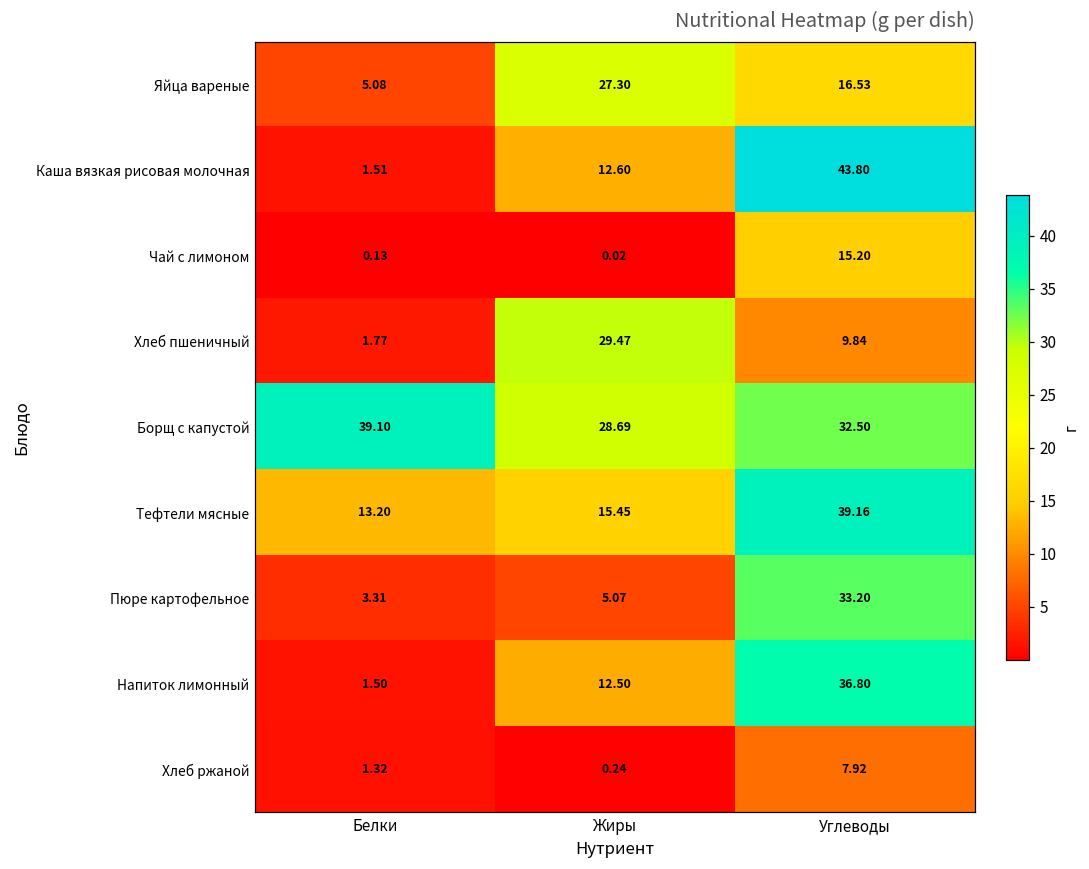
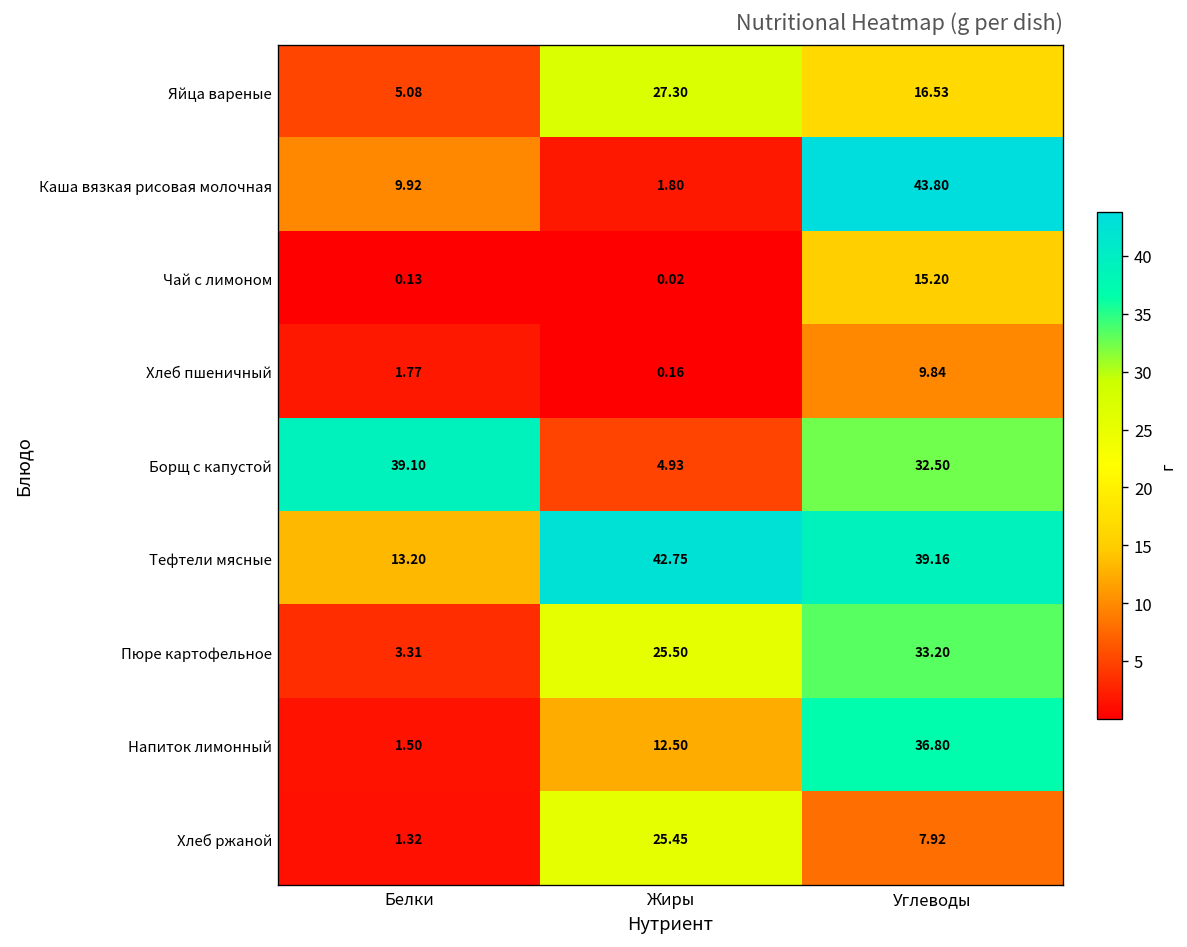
  {
    "Яйца вареные": {
      "Белки": 5.08,
      "Жиры": 27.30,
      "Углеводы": 16.53
    },
    "Каша вязкая рисовая молочная": {
-     "Белки": 1.51,
-     "Жиры": 12.60,
+     "Белки": 9.92,
+     "Жиры": 1.80,
      "Углеводы": 43.80
    },
    "Чай с лимоном": {
      "Белки": 0.13,
      "Жиры": 0.02,
      "Углеводы": 15.20
    },
    "Хлеб пшеничный": {
      "Белки": 1.77,
-     "Жиры": 29.47,
+     "Жиры": 0.16,
      "Углеводы": 9.84
    },
    "Борщ с капустой": {
      "Белки": 39.10,
-     "Жиры": 28.69,
+     "Жиры": 4.93,
      "Углеводы": 32.50
    },
    "Тефтели мясные": {
      "Белки": 13.20,
-     "Жиры": 15.45,
+     "Жиры": 42.75,
      "Углеводы": 39.16
    },
    "Пюре картофельное": {
      "Белки": 3.31,
-     "Жиры": 5.07,
+     "Жиры": 25.50,
      "Углеводы": 33.20
    },
    "Напиток лимонный": {
      "Белки": 1.50,
      "Жиры": 12.50,
      "Углеводы": 36.80
    },
    "Хлеб ржаной": {
      "Белки": 1.32,
-     "Жиры": 0.24,
+     "Жиры": 25.45,
      "Углеводы": 7.92
    }
  }
